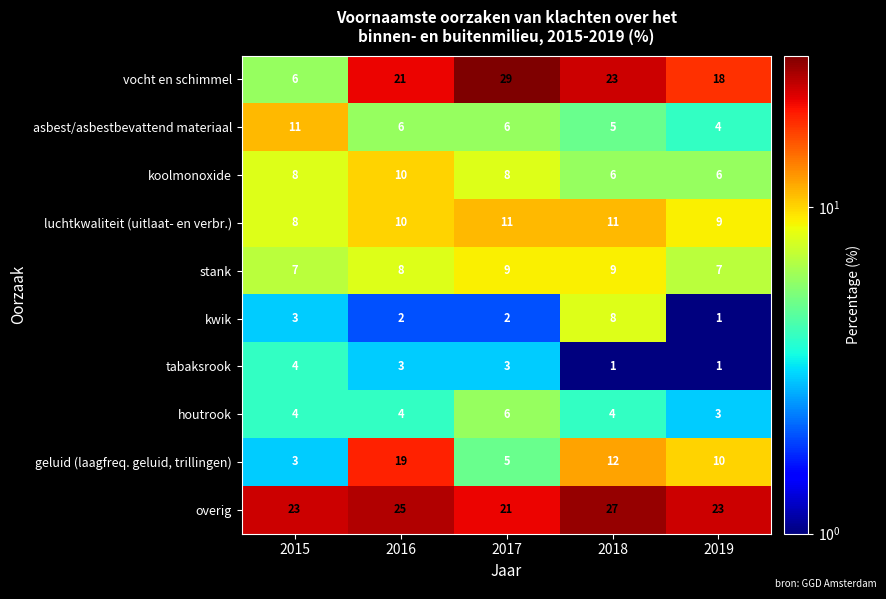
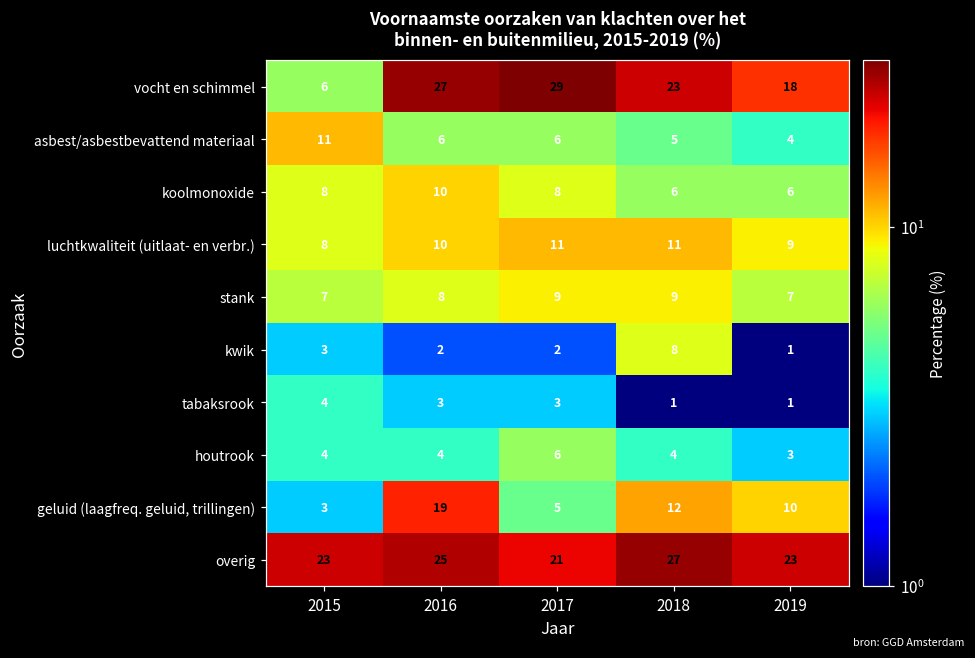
  {
    "vocht en schimmel": {
      "2015": 6,
-     "2016": 21,
+     "2016": 27,
      "2017": 29,
      "2018": 23,
      "2019": 18
    },
    "asbest/asbestbevattend materiaal": {
      "2015": 11,
      "2016": 6,
      "2017": 6,
      "2018": 5,
      "2019": 4
    },
    "koolmonoxide": {
      "2015": 8,
      "2016": 10,
      "2017": 8,
      "2018": 6,
      "2019": 6
    },
    "luchtkwaliteit (uitlaat- en verbr.)": {
      "2015": 8,
      "2016": 10,
      "2017": 11,
      "2018": 11,
      "2019": 9
    },
    "stank": {
      "2015": 7,
      "2016": 8,
      "2017": 9,
      "2018": 9,
      "2019": 7
    },
    "kwik": {
      "2015": 3,
      "2016": 2,
      "2017": 2,
      "2018": 8,
      "2019": 1
    },
    "tabaksrook": {
      "2015": 4,
      "2016": 3,
      "2017": 3,
      "2018": 1,
      "2019": 1
    },
    "houtrook": {
      "2015": 4,
      "2016": 4,
      "2017": 6,
      "2018": 4,
      "2019": 3
    },
    "geluid (laagfreq. geluid, trillingen)": {
      "2015": 3,
      "2016": 19,
      "2017": 5,
      "2018": 12,
      "2019": 10
    },
    "overig": {
      "2015": 23,
      "2016": 25,
      "2017": 21,
      "2018": 27,
      "2019": 23
    }
  }
